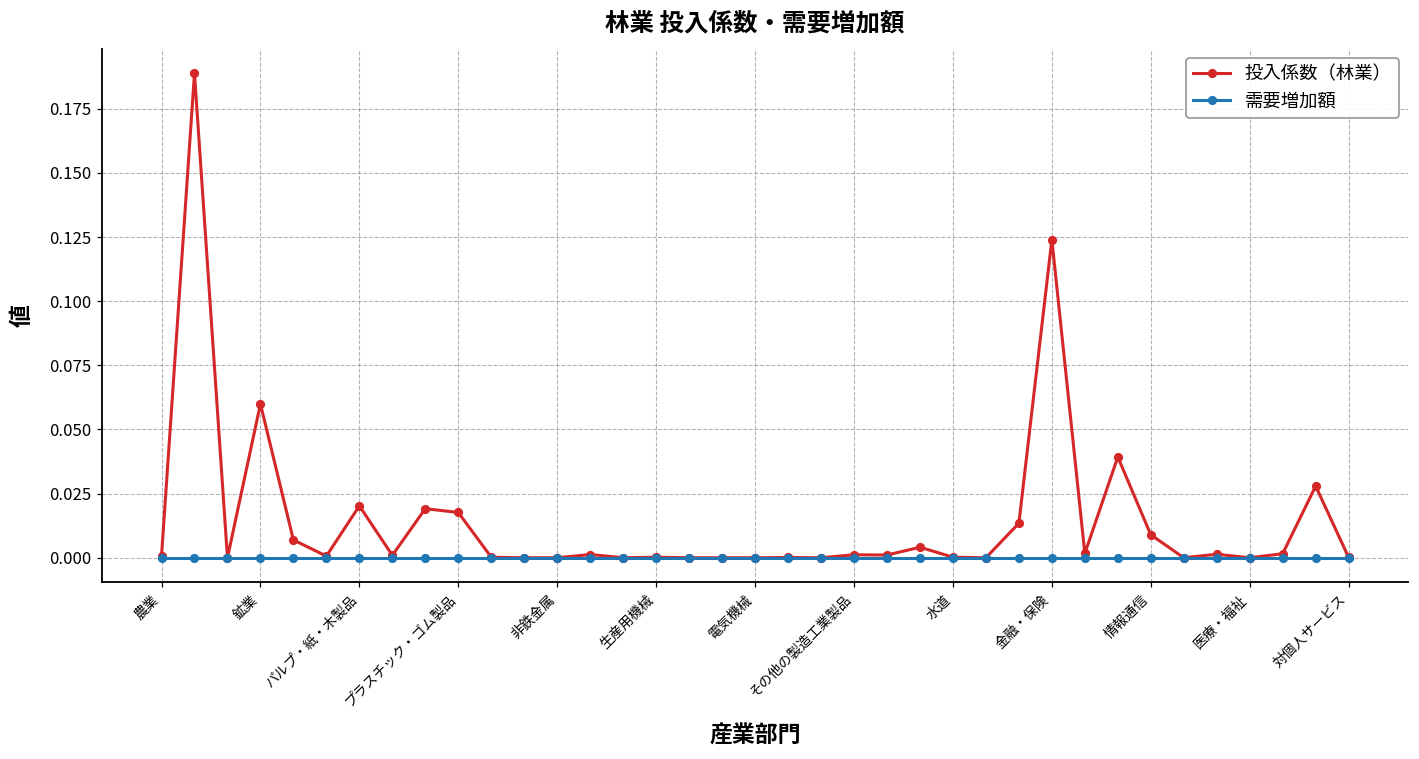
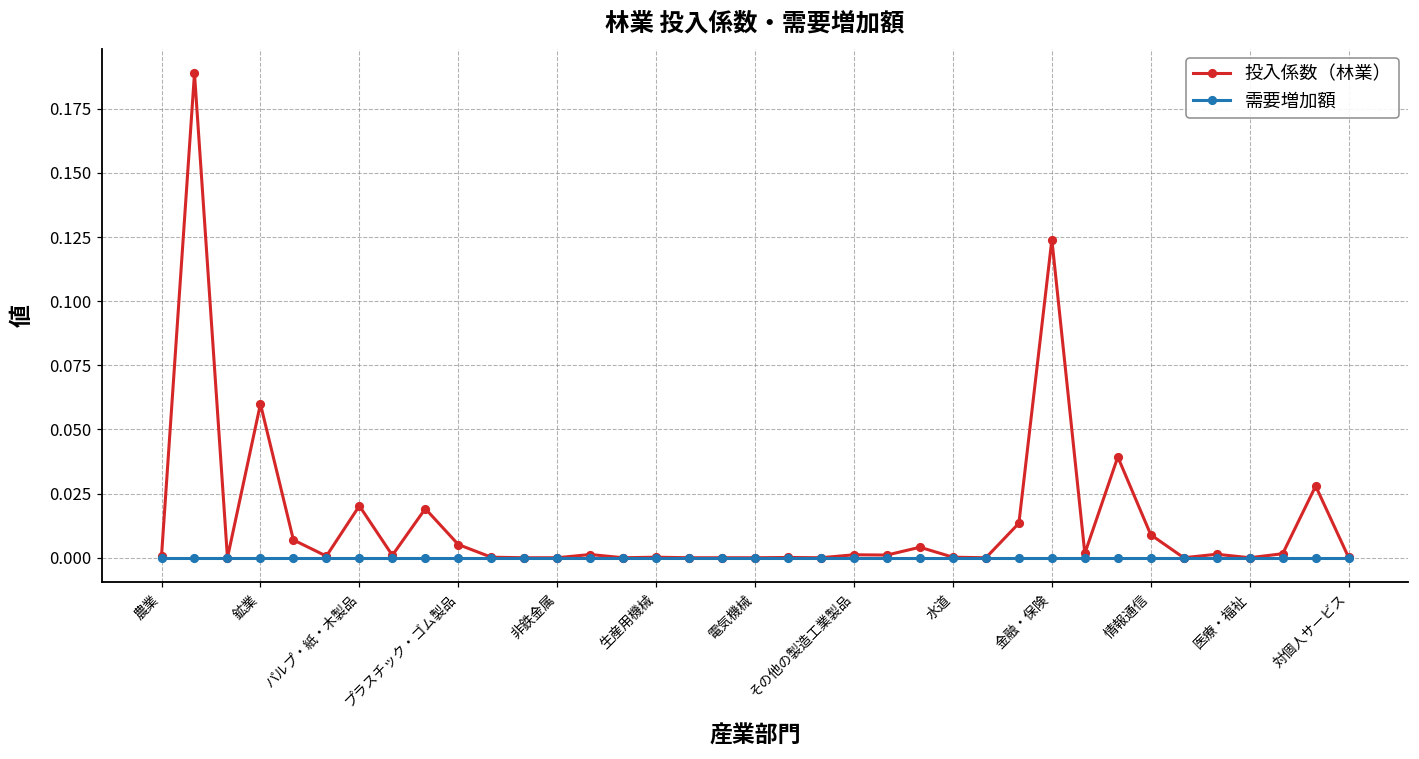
  {
    "投入係数（林業）": {
      "鉱業": 0.060,
      "パルプ・紙・木製品": 0.020,
-     "プラスチック・ゴム製品": 0.018,
+     "プラスチック・ゴム製品": 0.005,
      "その他の製造工業製品": 0.001,
      "金融・保険": 0.124,
      "情報通信": 0.009
    },
    "需要増加額": {
      "鉱業": 0.000,
      "パルプ・紙・木製品": 0.000,
      "プラスチック・ゴム製品": 0.000,
      "その他の製造工業製品": 0.000,
      "金融・保険": 0.000,
      "情報通信": 0.000
    }
  }
